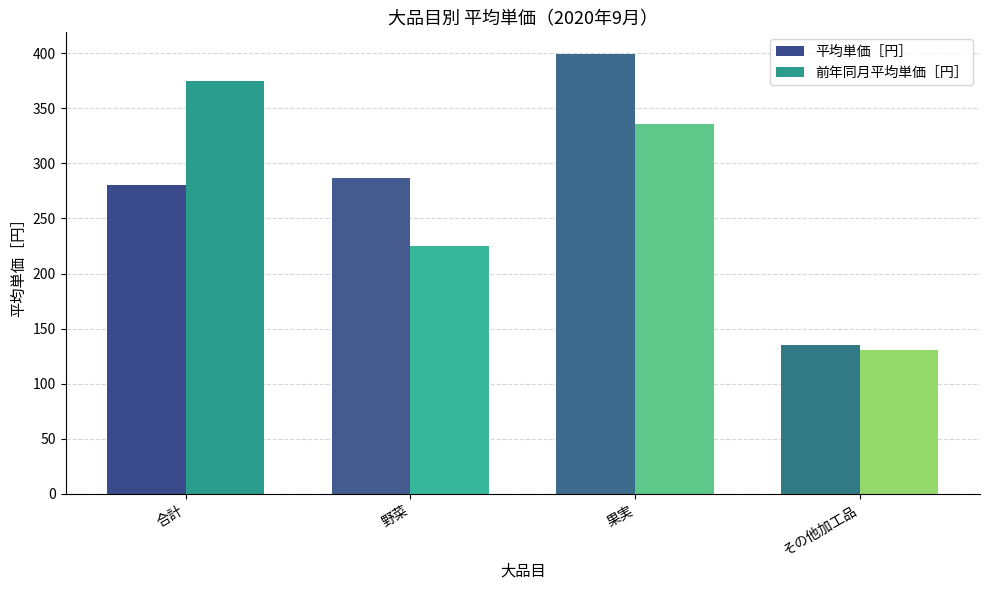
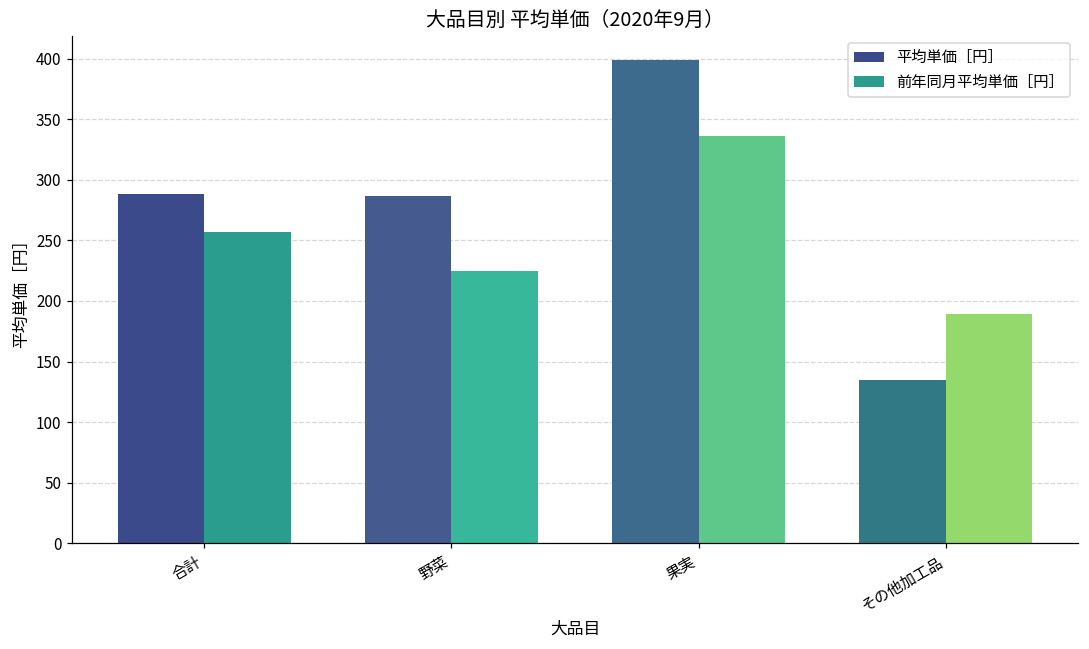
  {
    "平均単価［円］": {
-     "合計": 280,
+     "合計": 288,
      "野菜": 287,
      "果実": 399,
      "その他加工品": 135
    },
    "前年同月平均単価［円］": {
-     "合計": 375,
+     "合計": 257,
      "野菜": 225,
      "果実": 336,
-     "その他加工品": 131
+     "その他加工品": 189
    }
  }
